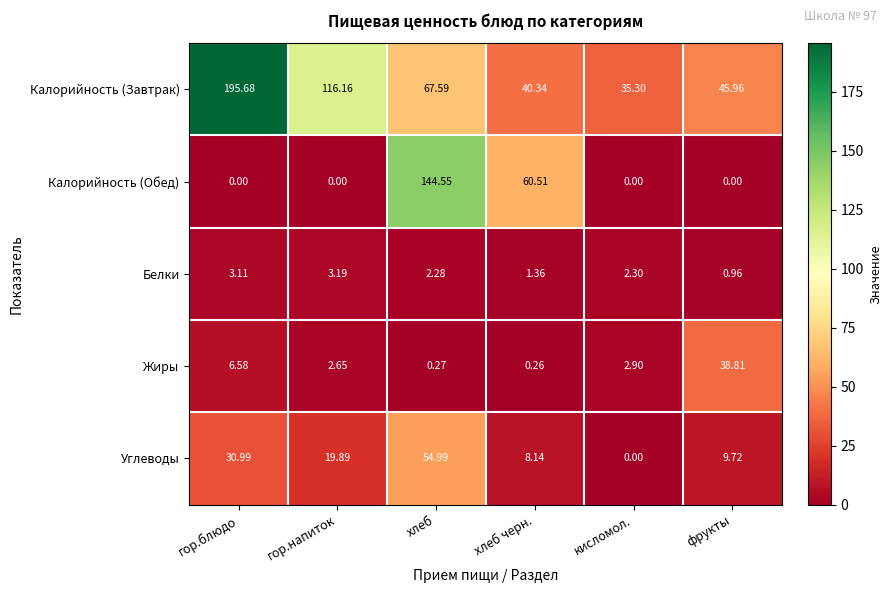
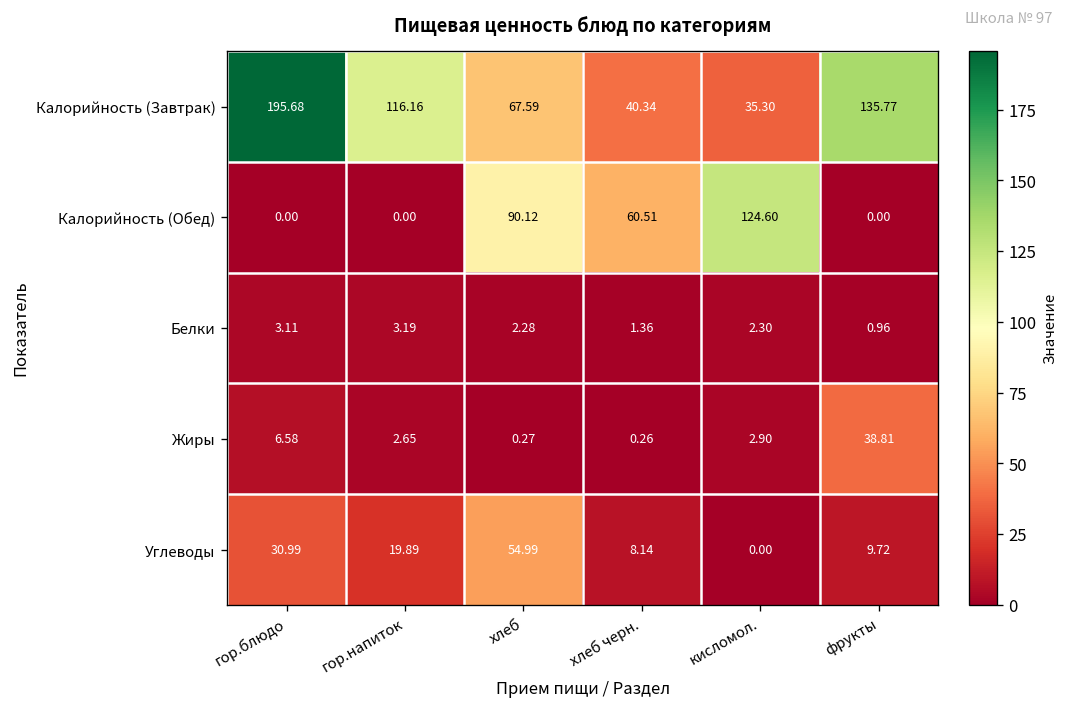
  {
    "Калорийность (Завтрак)": {
      "гор.блюдо": 195.68,
      "гор.напиток": 116.16,
      "хлеб": 67.59,
      "хлеб черн.": 40.34,
      "кисломол.": 35.30,
-     "фрукты": 45.96
+     "фрукты": 135.77
    },
    "Калорийность (Обед)": {
      "гор.блюдо": 0.00,
      "гор.напиток": 0.00,
-     "хлеб": 144.55,
+     "хлеб": 90.12,
      "хлеб черн.": 60.51,
-     "кисломол.": 0.00,
+     "кисломол.": 124.60,
      "фрукты": 0.00
    },
    "Белки": {
      "гор.блюдо": 3.11,
      "гор.напиток": 3.19,
      "хлеб": 2.28,
      "хлеб черн.": 1.36,
      "кисломол.": 2.30,
      "фрукты": 0.96
    },
    "Жиры": {
      "гор.блюдо": 6.58,
      "гор.напиток": 2.65,
      "хлеб": 0.27,
      "хлеб черн.": 0.26,
      "кисломол.": 2.90,
      "фрукты": 38.81
    },
    "Углеводы": {
      "гор.блюдо": 30.99,
      "гор.напиток": 19.89,
      "хлеб": 54.99,
      "хлеб черн.": 8.14,
      "кисломол.": 0.00,
      "фрукты": 9.72
    }
  }
